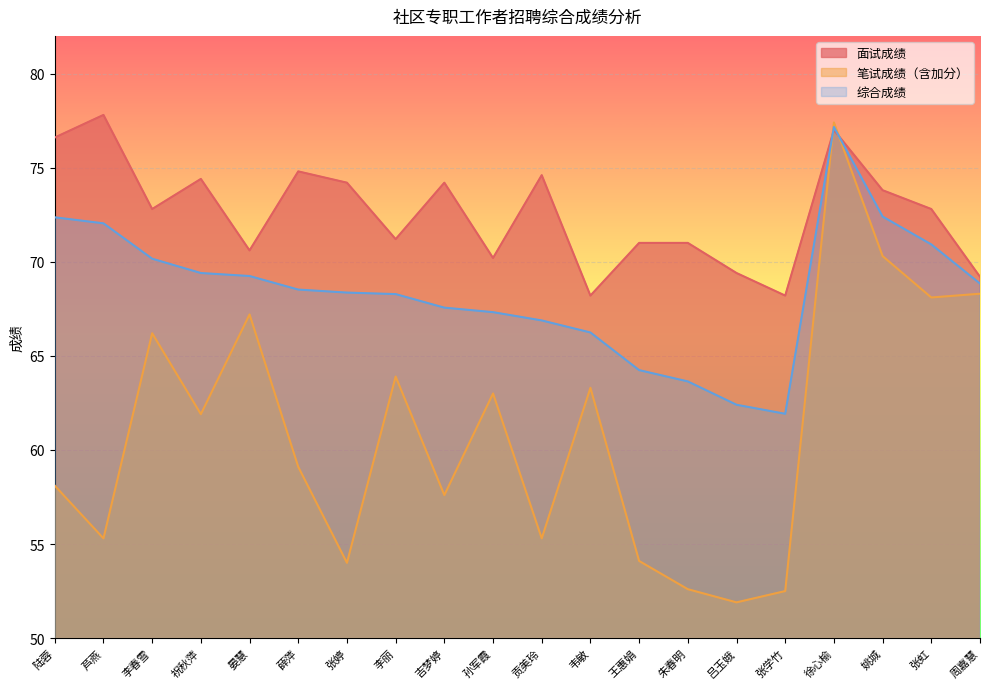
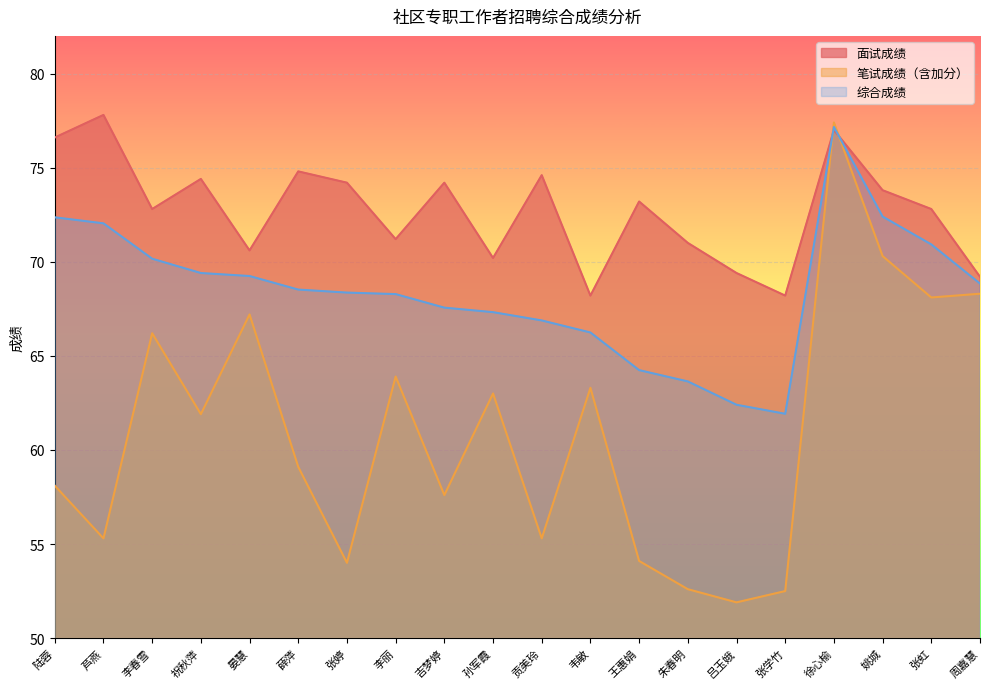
  {
    "面试成绩": {
      "陆蓉": 76.6,
      "芦燕": 77.8,
      "李春雪": 72.8,
      "祝秋萍": 74.4,
      "晏慧": 70.6,
      "薛萍": 74.8,
      "张婷": 74.2,
      "李丽": 71.2,
      "吉梦婷": 74.2,
      "孙军霞": 70.2,
      "贡美玲": 74.6,
      "韦敏": 68.2,
-     "王惠娟": 71.0,
+     "王惠娟": 73.2,
      "朱春明": 71.0,
      "吕玉娥": 69.4,
      "张学竹": 68.2,
      "徐心榆": 77.0,
      "姚城": 73.8,
      "张虹": 72.8,
      "周嘉慧": 69.2
    },
    "笔试成绩（含加分）": {
      "陆蓉": 58.1,
      "芦燕": 55.3,
      "李春雪": 66.2,
      "祝秋萍": 61.9,
      "晏慧": 67.2,
      "薛萍": 59.1,
      "张婷": 54.0,
      "李丽": 63.9,
      "吉梦婷": 57.6,
      "孙军霞": 63.0,
      "贡美玲": 55.3,
      "韦敏": 63.3,
      "王惠娟": 54.1,
      "朱春明": 52.6,
      "吕玉娥": 51.9,
      "张学竹": 52.5,
      "徐心榆": 77.4,
      "姚城": 70.3,
      "张虹": 68.1,
      "周嘉慧": 68.3
    },
    "综合成绩": {
      "陆蓉": 72.4,
      "芦燕": 72.0,
      "李春雪": 70.2,
      "祝秋萍": 69.4,
      "晏慧": 69.2,
      "薛萍": 68.5,
      "张婷": 68.4,
      "李丽": 68.3,
      "吉梦婷": 67.6,
      "孙军霞": 67.3,
      "贡美玲": 66.9,
      "韦敏": 66.2,
      "王惠娟": 64.2,
      "朱春明": 63.6,
      "吕玉娥": 62.4,
      "张学竹": 61.9,
      "徐心榆": 77.2,
      "姚城": 72.4,
      "张虹": 70.9,
      "周嘉慧": 68.8
    }
  }
